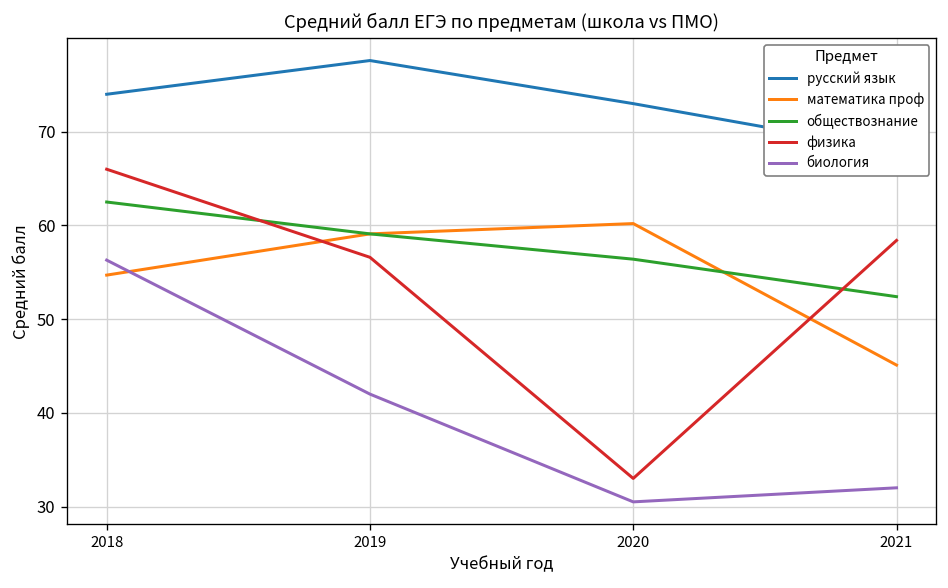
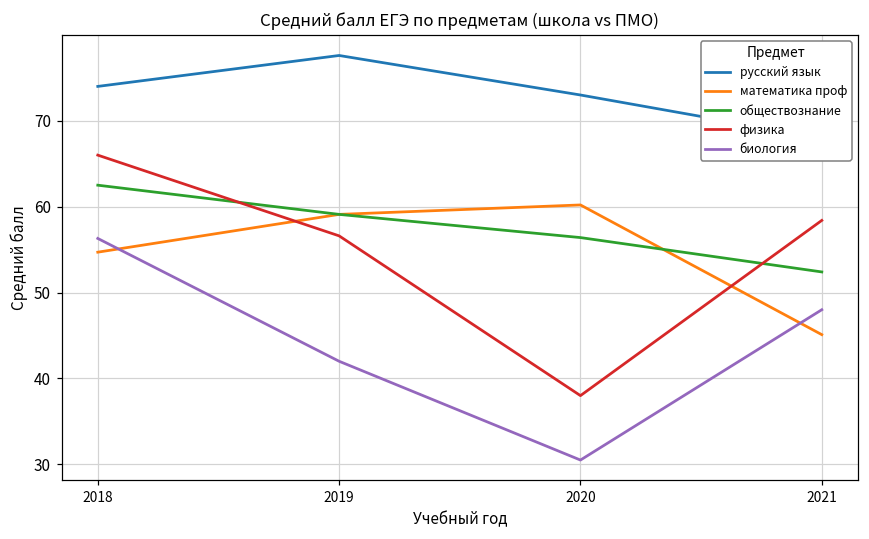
  {
    "русский язык": {
      "2018": 74,
      "2019": 78,
      "2020": 73
    },
    "математика проф": {
      "2018": 55,
      "2020": 60,
      "2021": 45
    },
    "обществознание": {
      "2018": 63,
      "2020": 56,
      "2021": 52
    },
    "физика": {
      "2018": 66,
      "2019": 57,
-     "2020": 33,
+     "2020": 38,
      "2021": 58
    },
    "биология": {
      "2018": 56,
      "2019": 42,
      "2020": 31,
-     "2021": 32
+     "2021": 48
    }
  }
